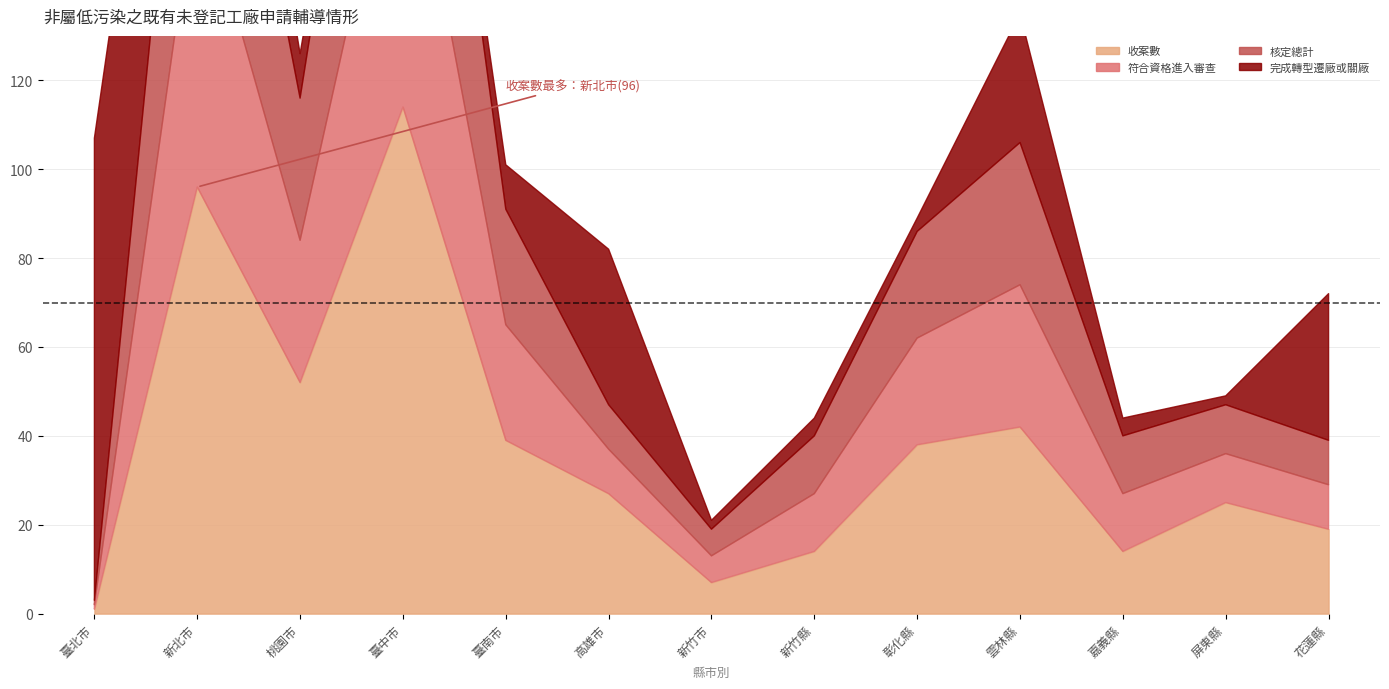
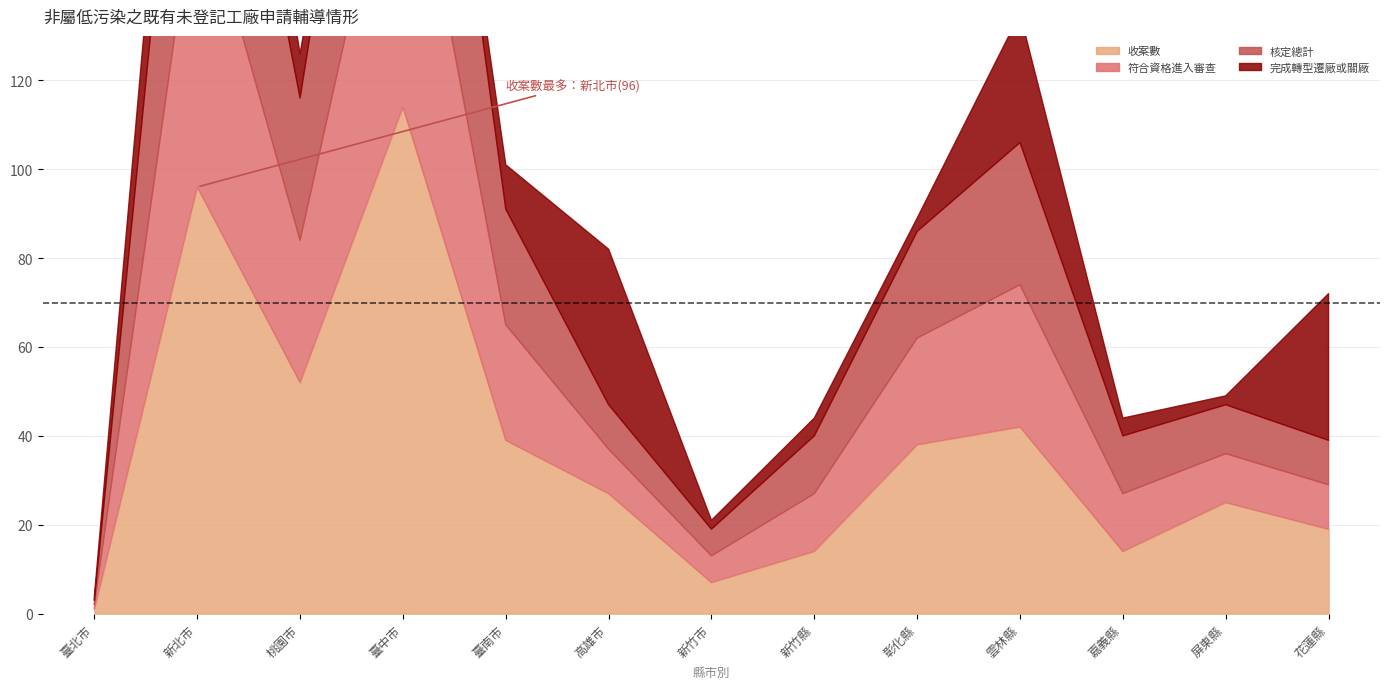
  {
    "完成轉型遷廠或關廠": {
-     "臺北市": 104,
+     "臺北市": 1,
      "桃園市": 10,
      "高雄市": 35,
      "新竹市": 2,
      "新竹縣": 4,
      "彰化縣": 3,
      "嘉義縣": 4,
      "屏東縣": 2,
      "花蓮縣": 33
    }
  }
